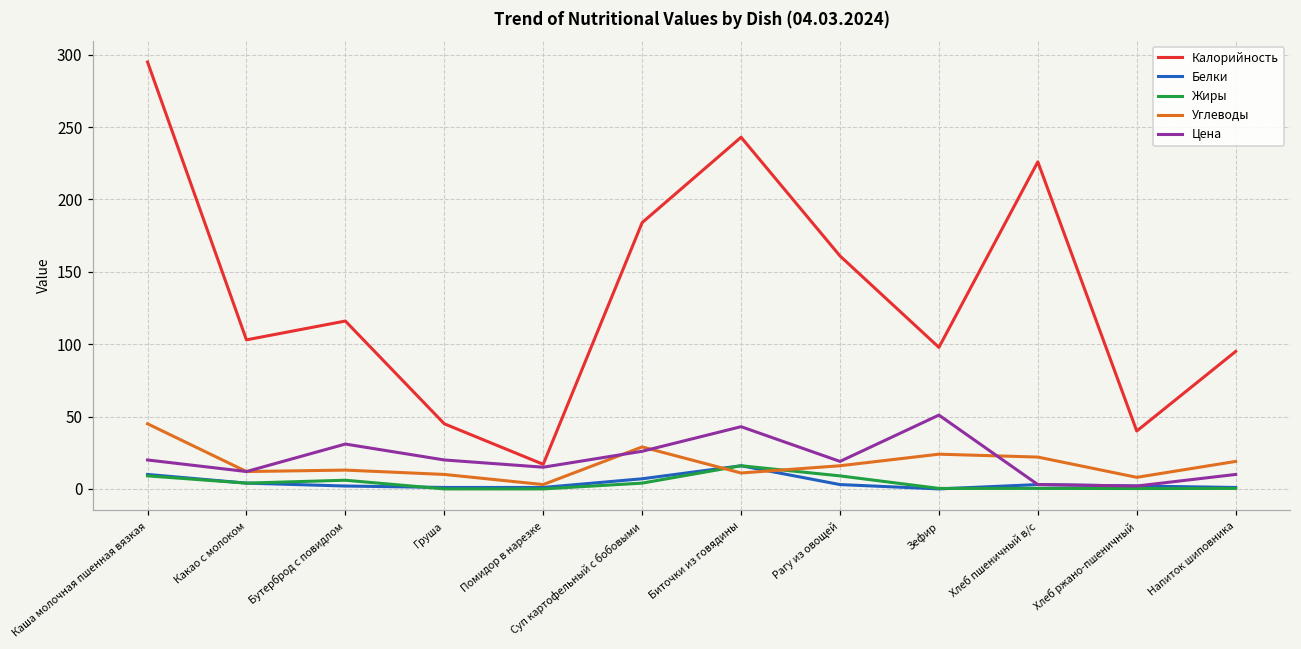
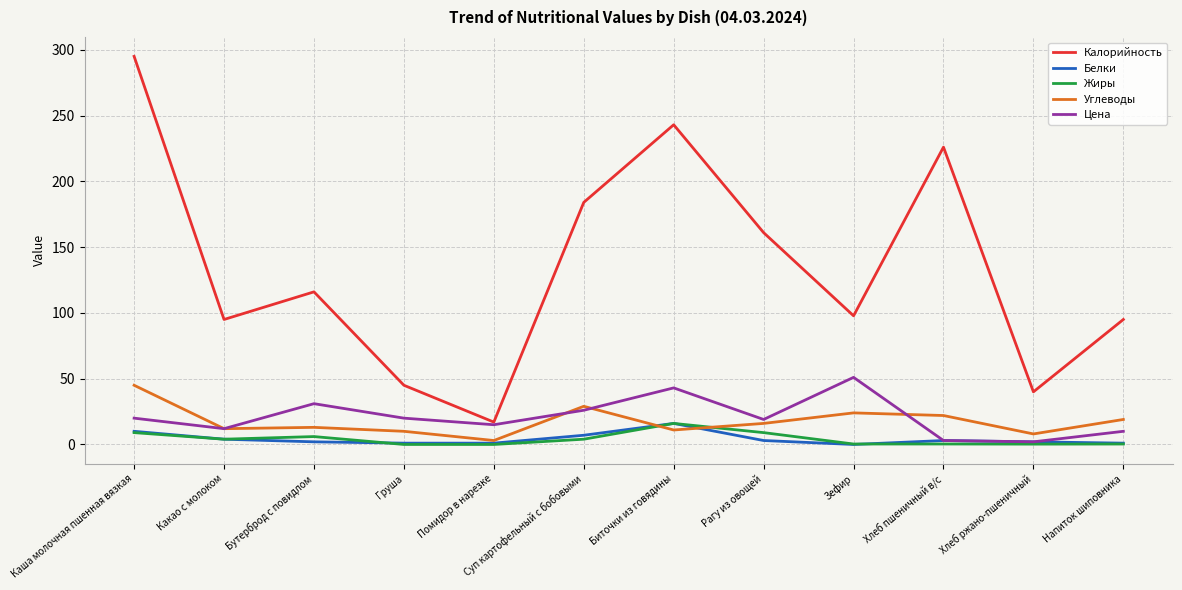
  {
    "Калорийность": {
      "Каша молочная пшенная вязкая": 295,
-     "Какао с молоком": 103,
+     "Какао с молоком": 95,
      "Бутерброд с повидлом": 116,
      "Груша": 45,
      "Помидор в нарезке": 17,
      "Суп картофельный с бобовыми": 184,
      "Биточки из говядины": 243,
      "Рагу из овощей": 161,
      "Зефир": 98,
      "Хлеб пшеничный в/с": 226,
      "Хлеб ржано-пшеничный": 40,
      "Напиток шиповника": 95
    },
    "Белки": {
      "Бутерброд с повидлом": 2,
      "Суп картофельный с бобовыми": 7,
      "Рагу из овощей": 3
    },
    "Жиры": {
      "Бутерброд с повидлом": 6,
      "Суп картофельный с бобовыми": 4,
      "Рагу из овощей": 9,
      "Хлеб пшеничный в/с": 0
    },
    "Углеводы": {
      "Каша молочная пшенная вязкая": 45,
      "Бутерброд с повидлом": 13,
      "Груша": 10,
      "Помидор в нарезке": 3,
      "Суп картофельный с бобовыми": 29,
      "Биточки из говядины": 11,
      "Рагу из овощей": 16,
      "Зефир": 24,
      "Хлеб пшеничный в/с": 22,
      "Хлеб ржано-пшеничный": 8,
      "Напиток шиповника": 19
    },
    "Цена": {
      "Каша молочная пшенная вязкая": 20,
      "Бутерброд с повидлом": 31,
      "Груша": 20,
      "Помидор в нарезке": 15,
      "Суп картофельный с бобовыми": 26,
      "Биточки из говядины": 43,
      "Рагу из овощей": 19,
      "Зефир": 51,
      "Напиток шиповника": 10
    }
  }
